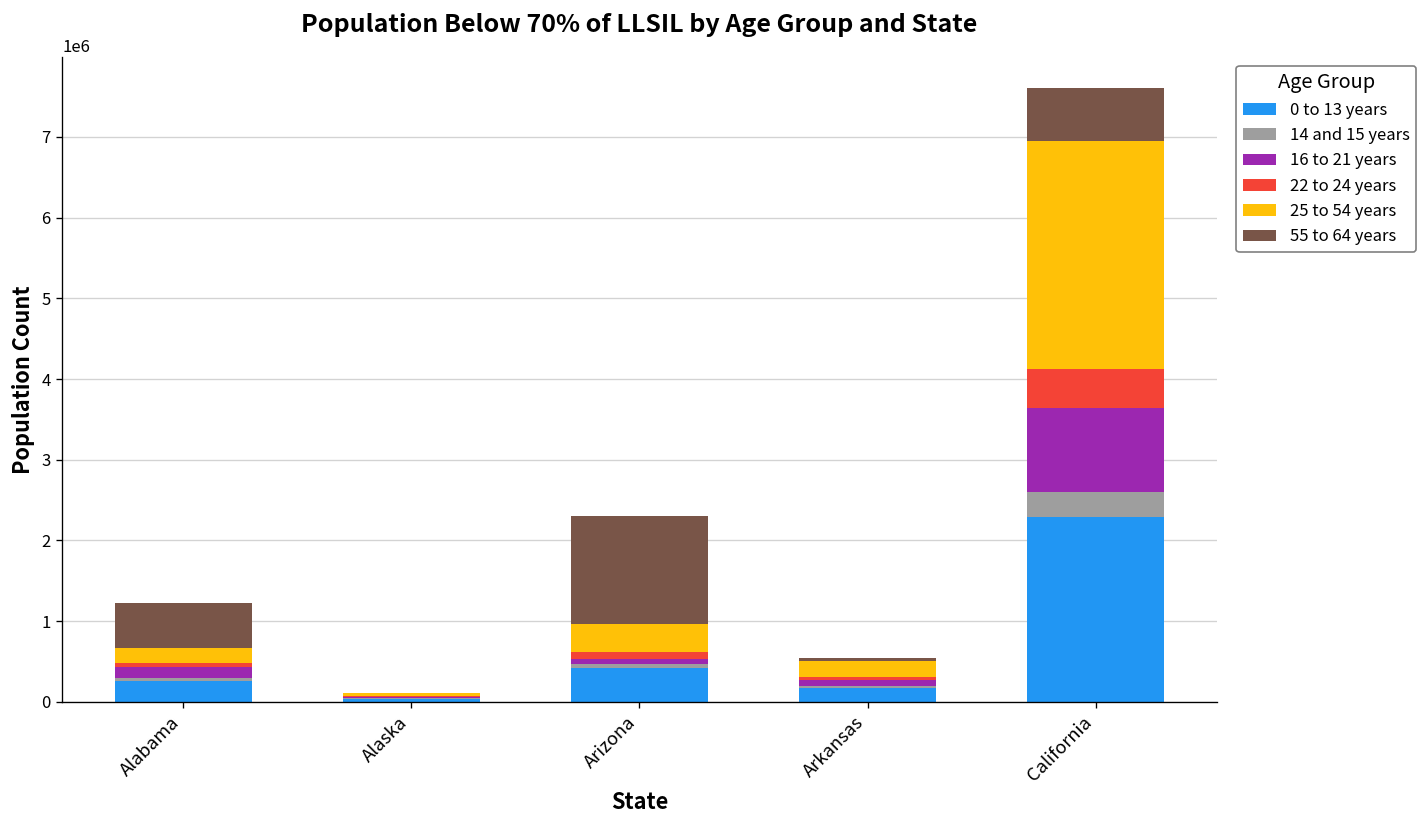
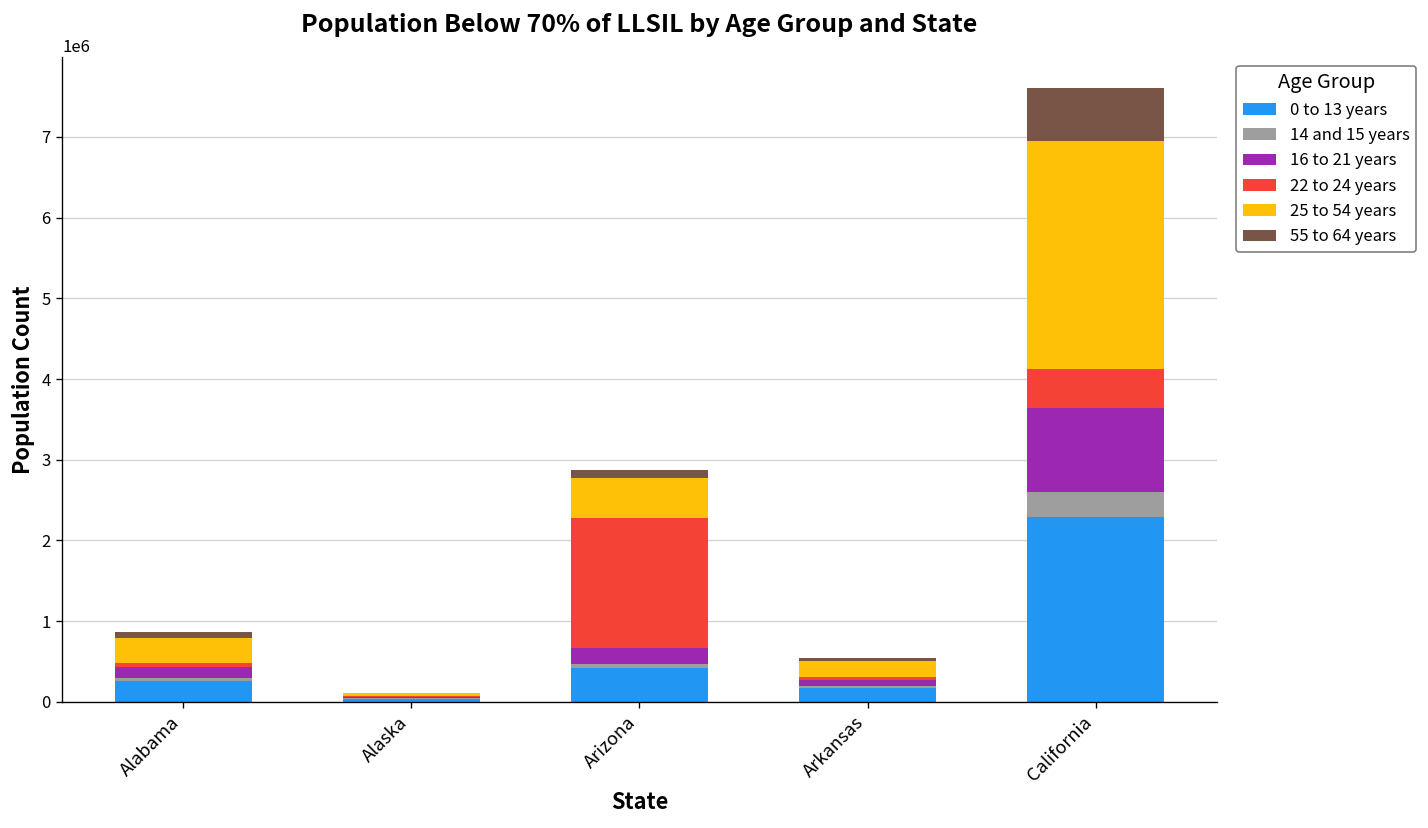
  {
    "0 to 13 years": {
      "Alabama": 300000,
      "Alaska": 0,
      "Arizona": 400000,
      "Arkansas": 200000,
      "California": 2300000
    },
    "14 and 15 years": {
      "Arizona": 100000,
      "California": 300000
    },
    "16 to 21 years": {
      "Alabama": 100000,
-     "Arizona": 100000,
+     "Arizona": 200000,
      "Arkansas": 100000,
      "California": 1000000
    },
    "22 to 24 years": {
      "Alabama": 100000,
-     "Arizona": 100000,
+     "Arizona": 1600000,
      "California": 500000
    },
    "25 to 54 years": {
-     "Alabama": 200000,
+     "Alabama": 300000,
      "Alaska": 0,
-     "Arizona": 300000,
+     "Arizona": 500000,
      "Arkansas": 200000,
      "California": 2800000
    },
    "55 to 64 years": {
-     "Alabama": 600000,
-     "Arizona": 1300000,
+     "Alabama": 100000,
+     "Arizona": 100000,
      "Arkansas": 0,
      "California": 700000
    }
  }
